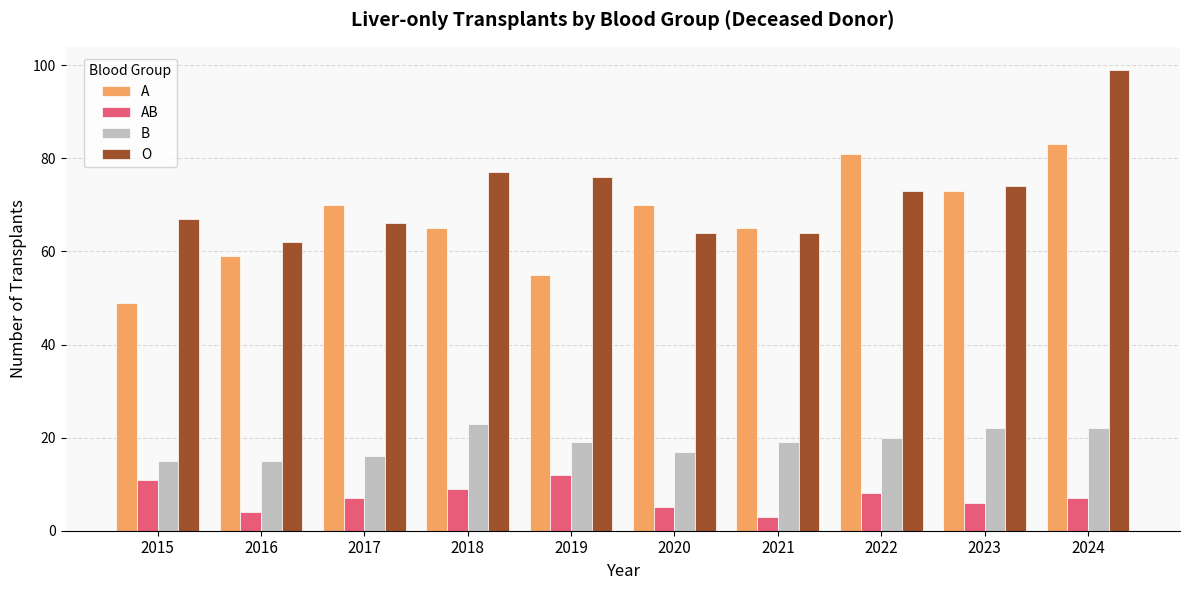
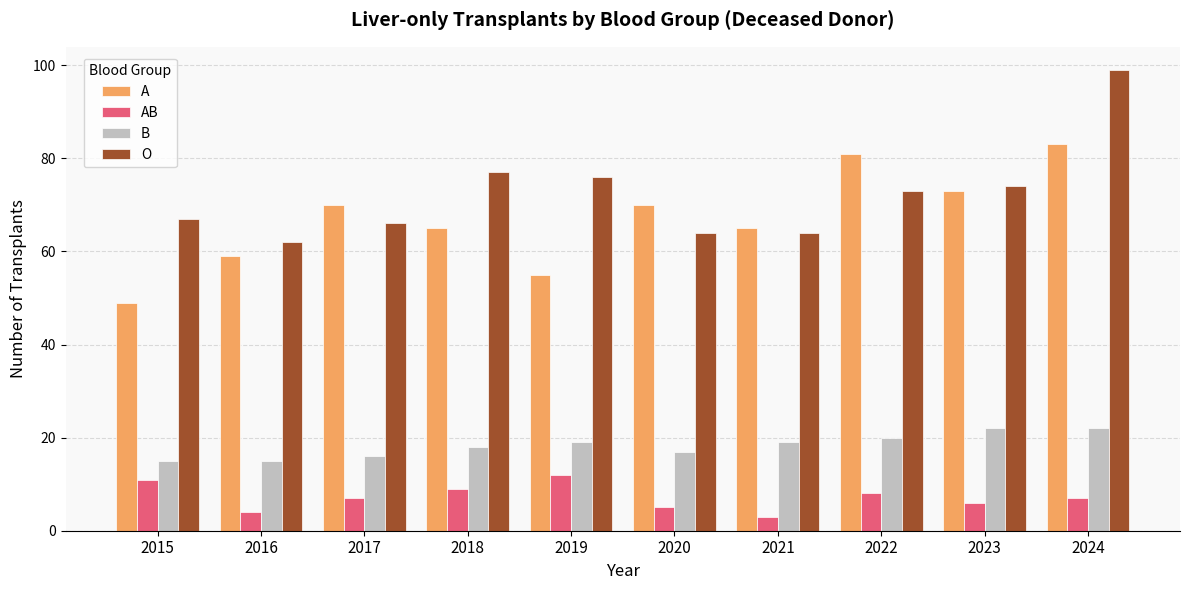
  {
    "A": {
      "2015": 49,
      "2016": 59,
      "2017": 70,
      "2018": 65,
      "2019": 55,
      "2020": 70,
      "2021": 65,
      "2022": 81,
      "2023": 73,
      "2024": 83
    },
    "AB": {
      "2015": 11,
      "2016": 4,
      "2017": 7,
      "2018": 9,
      "2019": 12,
      "2020": 5,
      "2021": 3,
      "2022": 8,
      "2023": 6,
      "2024": 7
    },
    "B": {
      "2015": 15,
      "2016": 15,
      "2017": 16,
-     "2018": 23,
+     "2018": 18,
      "2019": 19,
      "2020": 17,
      "2021": 19,
      "2022": 20,
      "2023": 22,
      "2024": 22
    },
    "O": {
      "2015": 67,
      "2016": 62,
      "2017": 66,
      "2018": 77,
      "2019": 76,
      "2020": 64,
      "2021": 64,
      "2022": 73,
      "2023": 74,
      "2024": 99
    }
  }
